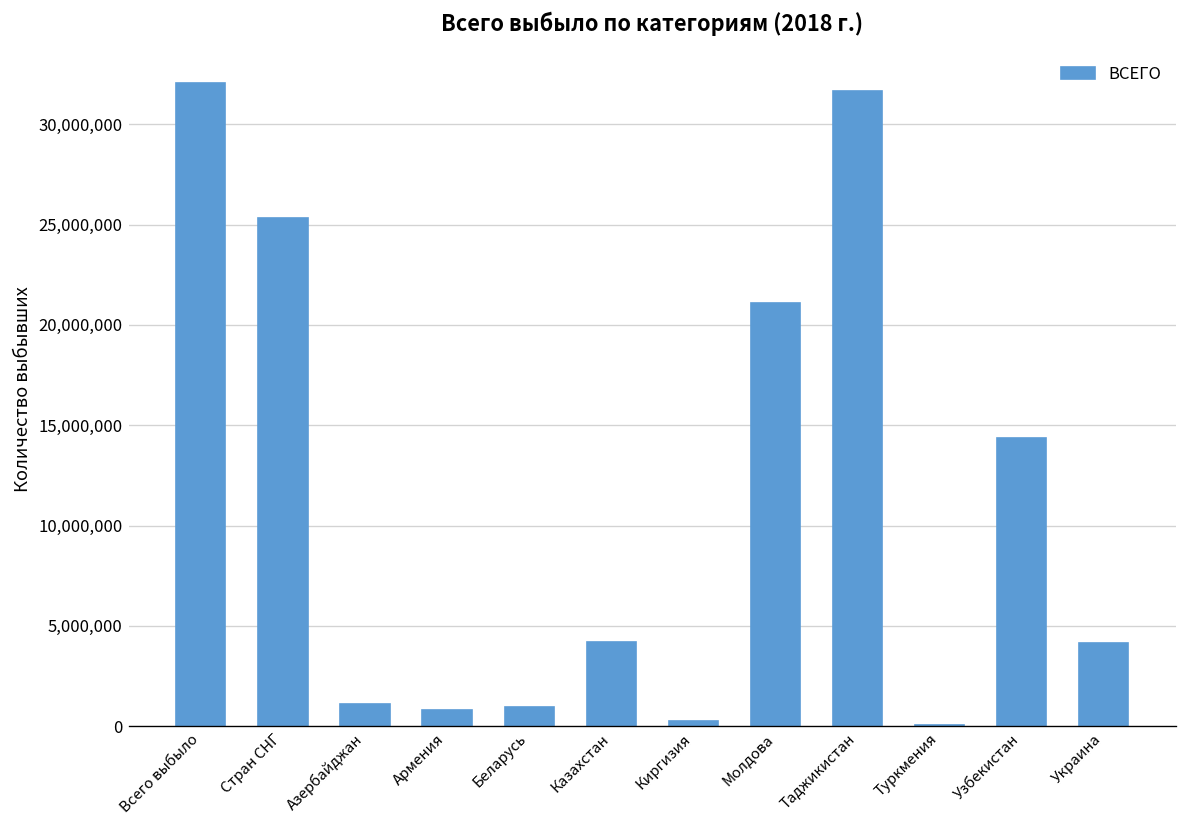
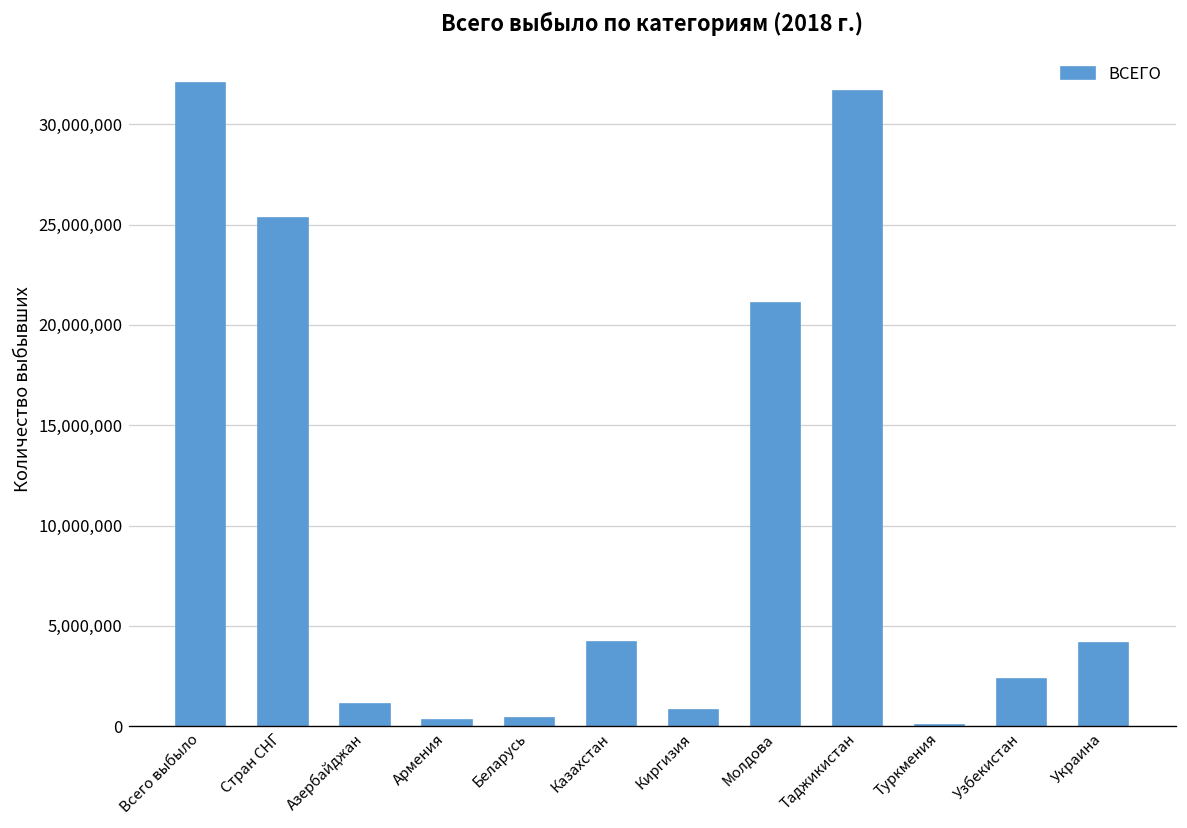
  {
    "Всего выбыло": "32,000,000",
    "Стран СНГ": "25,300,000",
    "Азербайджан": "1,100,000",
-   "Армения": "800,000",
-   "Беларусь": "1,000,000",
+   "Армения": "300,000",
+   "Беларусь": "400,000",
    "Казахстан": "4,200,000",
-   "Киргизия": "200,000",
+   "Киргизия": "800,000",
    "Молдова": "21,100,000",
    "Таджикистан": "31,700,000",
-   "Узбекистан": "14,300,000",
+   "Узбекистан": "2,300,000",
    "Украина": "4,100,000"
  }
